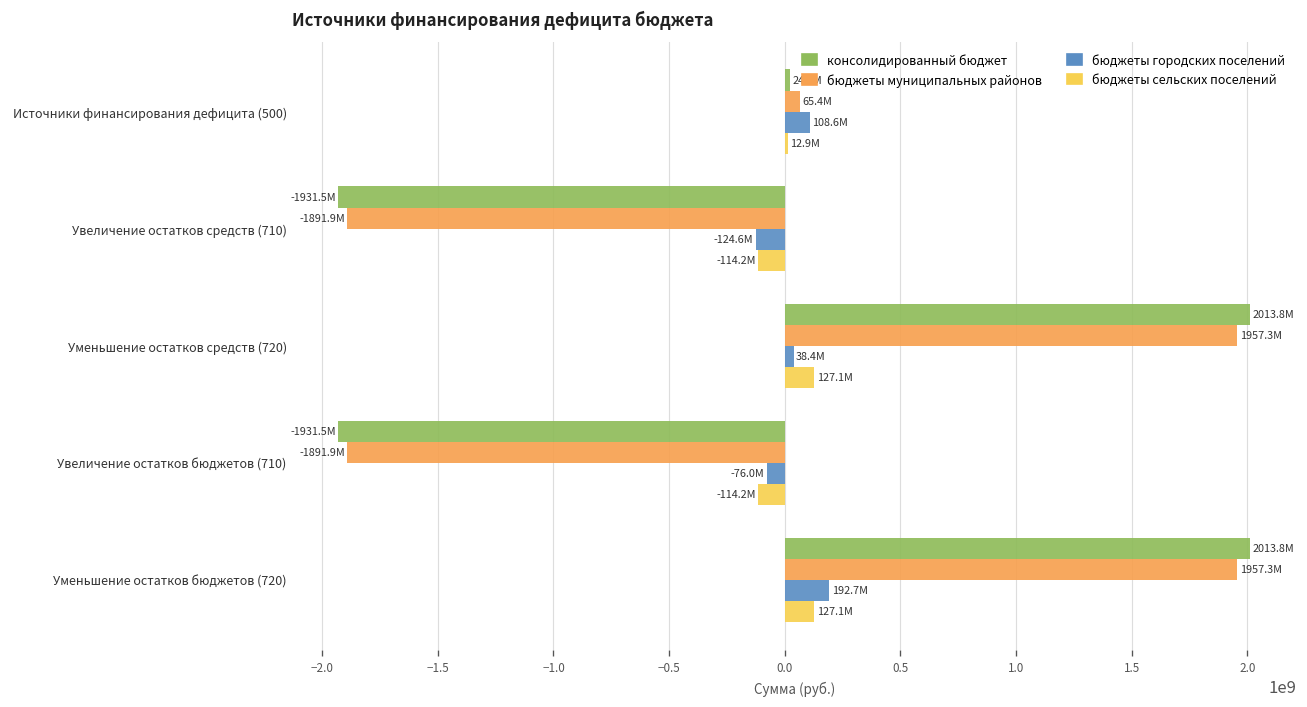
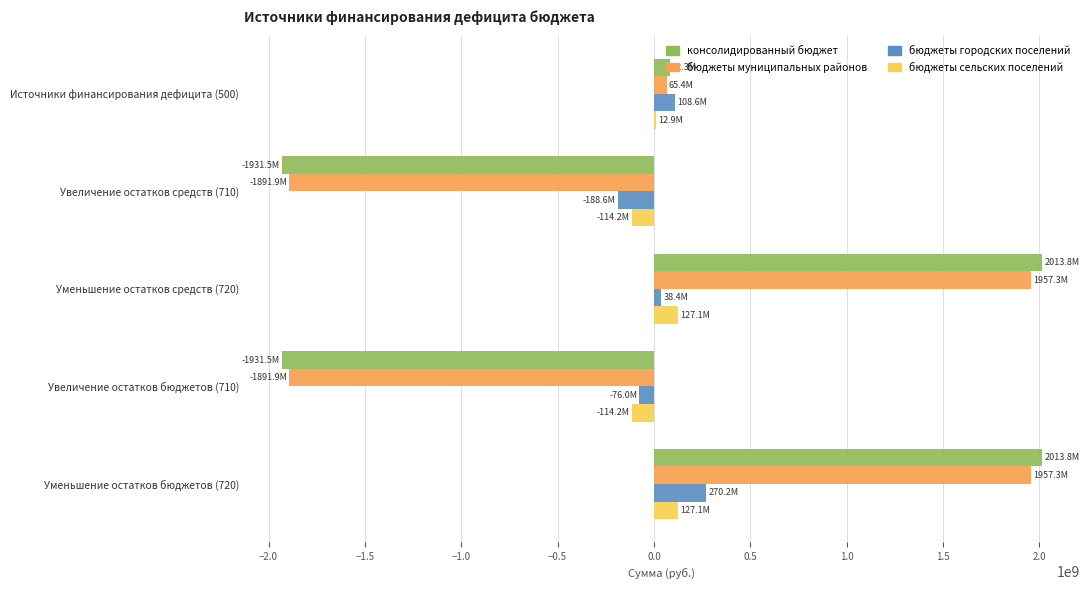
  {
    "консолидированный бюджет": {
-     "Источники финансирования дефицита (500)": "24.2M",
+     "Источники финансирования дефицита (500)": "82.3M",
      "Увеличение остатков средств (710)": "-1931.5M",
      "Уменьшение остатков средств (720)": "2013.8M",
      "Увеличение остатков бюджетов (710)": "-1931.5M",
      "Уменьшение остатков бюджетов (720)": "2013.8M"
    },
    "бюджеты городских поселений": {
      "Источники финансирования дефицита (500)": "108.6M",
-     "Увеличение остатков средств (710)": "-124.6M",
+     "Увеличение остатков средств (710)": "-188.6M",
      "Уменьшение остатков средств (720)": "38.4M",
      "Увеличение остатков бюджетов (710)": "-76.0M",
-     "Уменьшение остатков бюджетов (720)": "192.7M"
+     "Уменьшение остатков бюджетов (720)": "270.2M"
    }
  }
